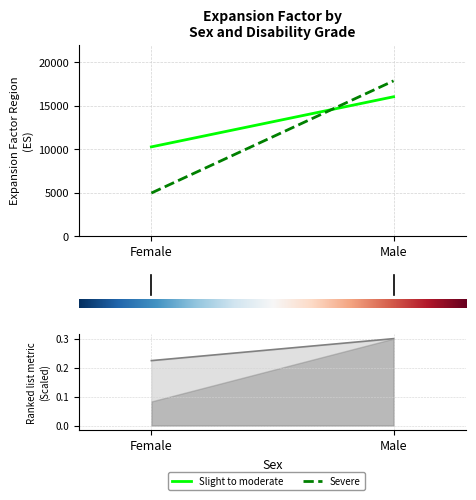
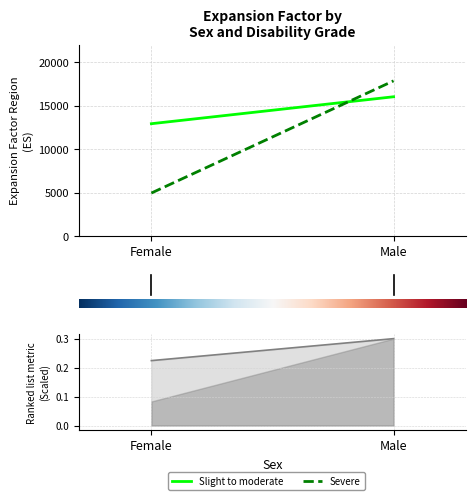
  {
    "Expansion Factor by Sex and Disability Grade": {
      "Slight to moderate": {
-       "Female": 10000,
+       "Female": 13000,
        "Male": 16000
      },
      "Severe": {
        "Female": 5000,
        "Male": 18000
      }
    }
  }
